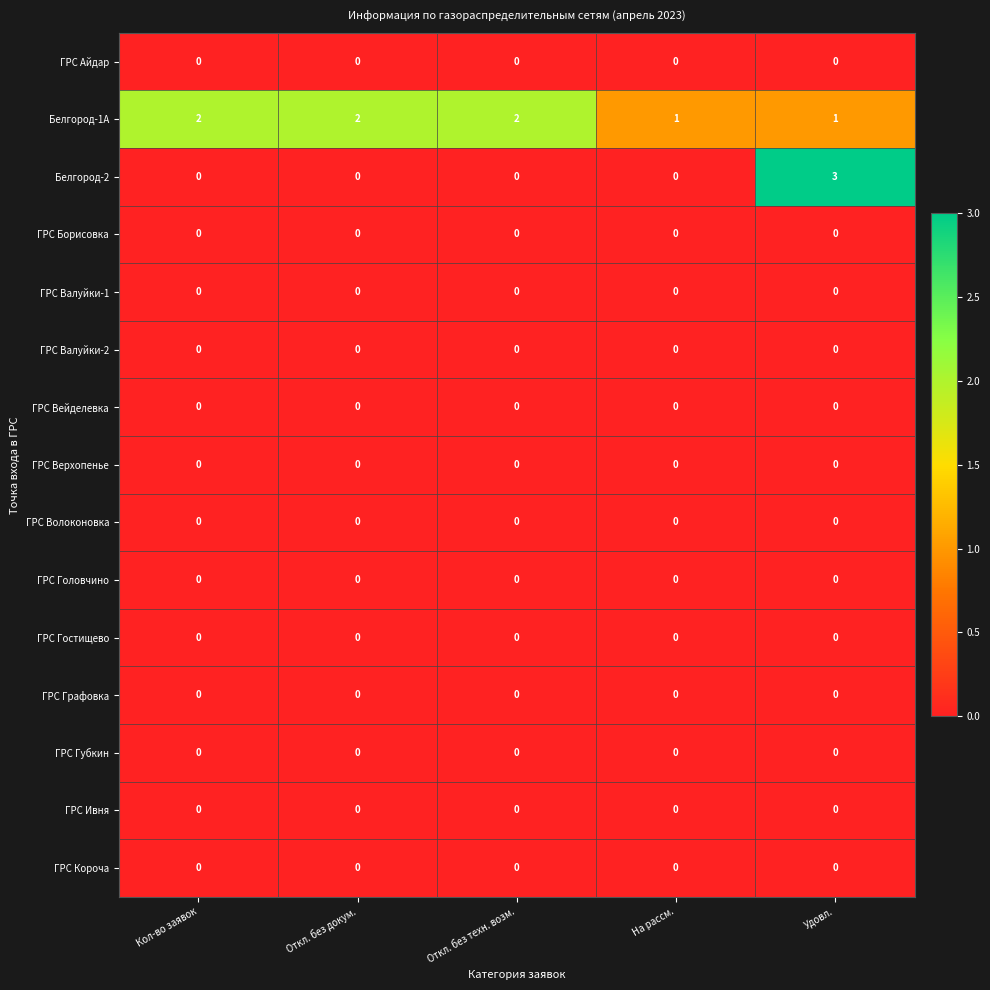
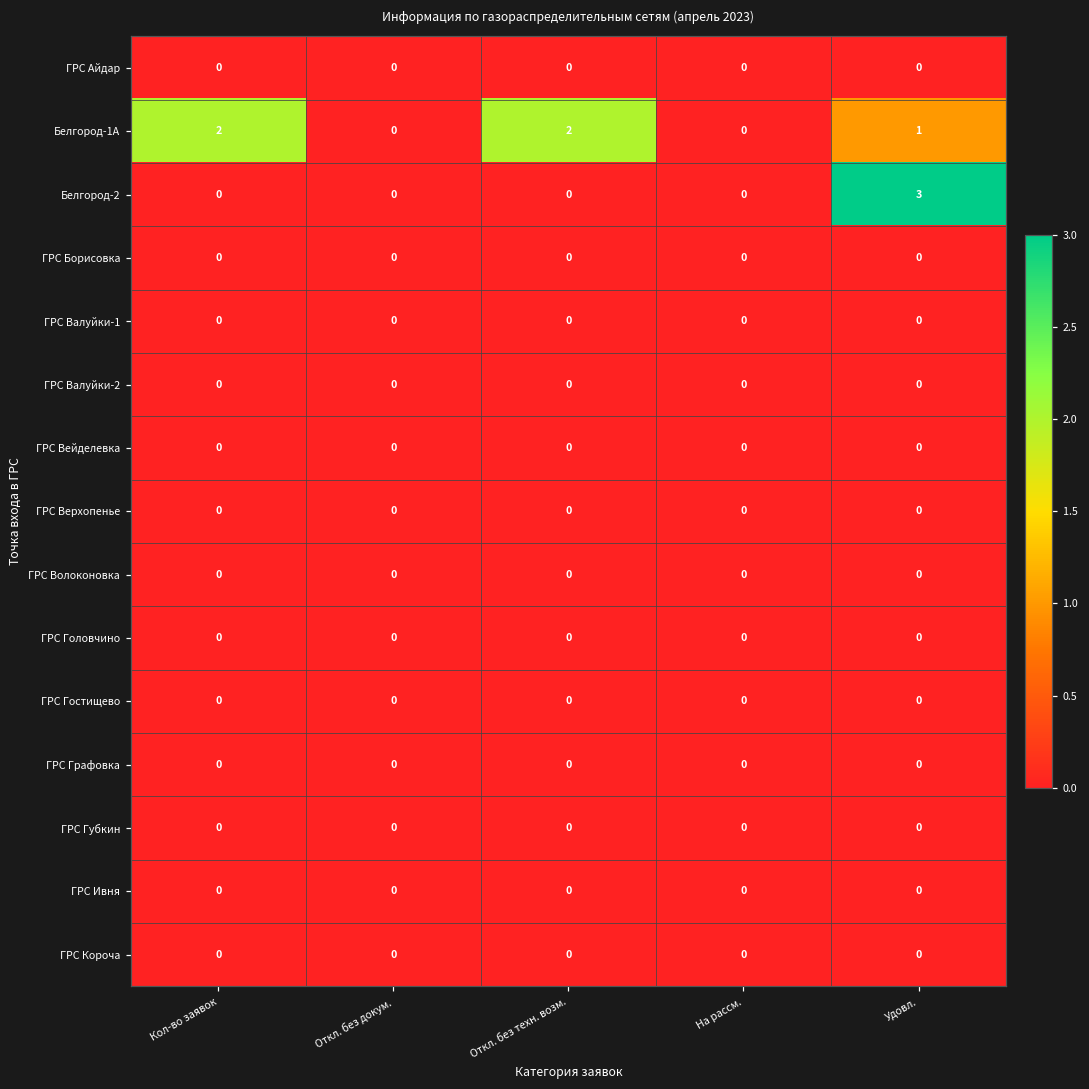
  {
    "ГРС Айдар": {
      "Кол-во заявок": 0,
      "Откл. без докум.": 0,
      "Откл. без техн. возм.": 0,
      "На рассм.": 0,
      "Удовл.": 0
    },
    "Белгород-1А": {
      "Кол-во заявок": 2,
-     "Откл. без докум.": 2,
+     "Откл. без докум.": 0,
      "Откл. без техн. возм.": 2,
-     "На рассм.": 1,
+     "На рассм.": 0,
      "Удовл.": 1
    },
    "Белгород-2": {
      "Кол-во заявок": 0,
      "Откл. без докум.": 0,
      "Откл. без техн. возм.": 0,
      "На рассм.": 0,
      "Удовл.": 3
    },
    "ГРС Борисовка": {
      "Кол-во заявок": 0,
      "Откл. без докум.": 0,
      "Откл. без техн. возм.": 0,
      "На рассм.": 0,
      "Удовл.": 0
    },
    "ГРС Валуйки-1": {
      "Кол-во заявок": 0,
      "Откл. без докум.": 0,
      "Откл. без техн. возм.": 0,
      "На рассм.": 0,
      "Удовл.": 0
    },
    "ГРС Валуйки-2": {
      "Кол-во заявок": 0,
      "Откл. без докум.": 0,
      "Откл. без техн. возм.": 0,
      "На рассм.": 0,
      "Удовл.": 0
    },
    "ГРС Вейделевка": {
      "Кол-во заявок": 0,
      "Откл. без докум.": 0,
      "Откл. без техн. возм.": 0,
      "На рассм.": 0,
      "Удовл.": 0
    },
    "ГРС Верхопенье": {
      "Кол-во заявок": 0,
      "Откл. без докум.": 0,
      "Откл. без техн. возм.": 0,
      "На рассм.": 0,
      "Удовл.": 0
    },
    "ГРС Волоконовка": {
      "Кол-во заявок": 0,
      "Откл. без докум.": 0,
      "Откл. без техн. возм.": 0,
      "На рассм.": 0,
      "Удовл.": 0
    },
    "ГРС Головчино": {
      "Кол-во заявок": 0,
      "Откл. без докум.": 0,
      "Откл. без техн. возм.": 0,
      "На рассм.": 0,
      "Удовл.": 0
    },
    "ГРС Гостищево": {
      "Кол-во заявок": 0,
      "Откл. без докум.": 0,
      "Откл. без техн. возм.": 0,
      "На рассм.": 0,
      "Удовл.": 0
    },
    "ГРС Графовка": {
      "Кол-во заявок": 0,
      "Откл. без докум.": 0,
      "Откл. без техн. возм.": 0,
      "На рассм.": 0,
      "Удовл.": 0
    },
    "ГРС Губкин": {
      "Кол-во заявок": 0,
      "Откл. без докум.": 0,
      "Откл. без техн. возм.": 0,
      "На рассм.": 0,
      "Удовл.": 0
    },
    "ГРС Ивня": {
      "Кол-во заявок": 0,
      "Откл. без докум.": 0,
      "Откл. без техн. возм.": 0,
      "На рассм.": 0,
      "Удовл.": 0
    },
    "ГРС Короча": {
      "Кол-во заявок": 0,
      "Откл. без докум.": 0,
      "Откл. без техн. возм.": 0,
      "На рассм.": 0,
      "Удовл.": 0
    }
  }
